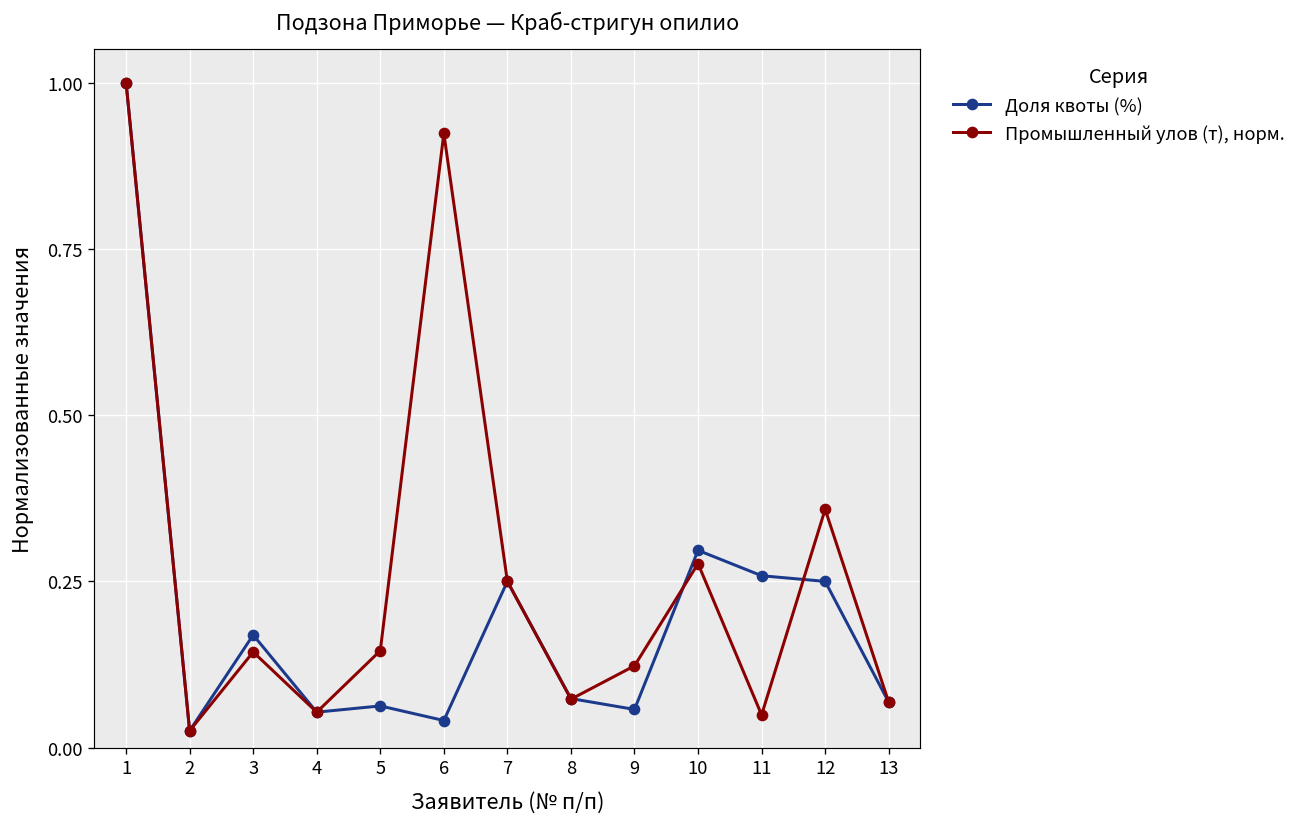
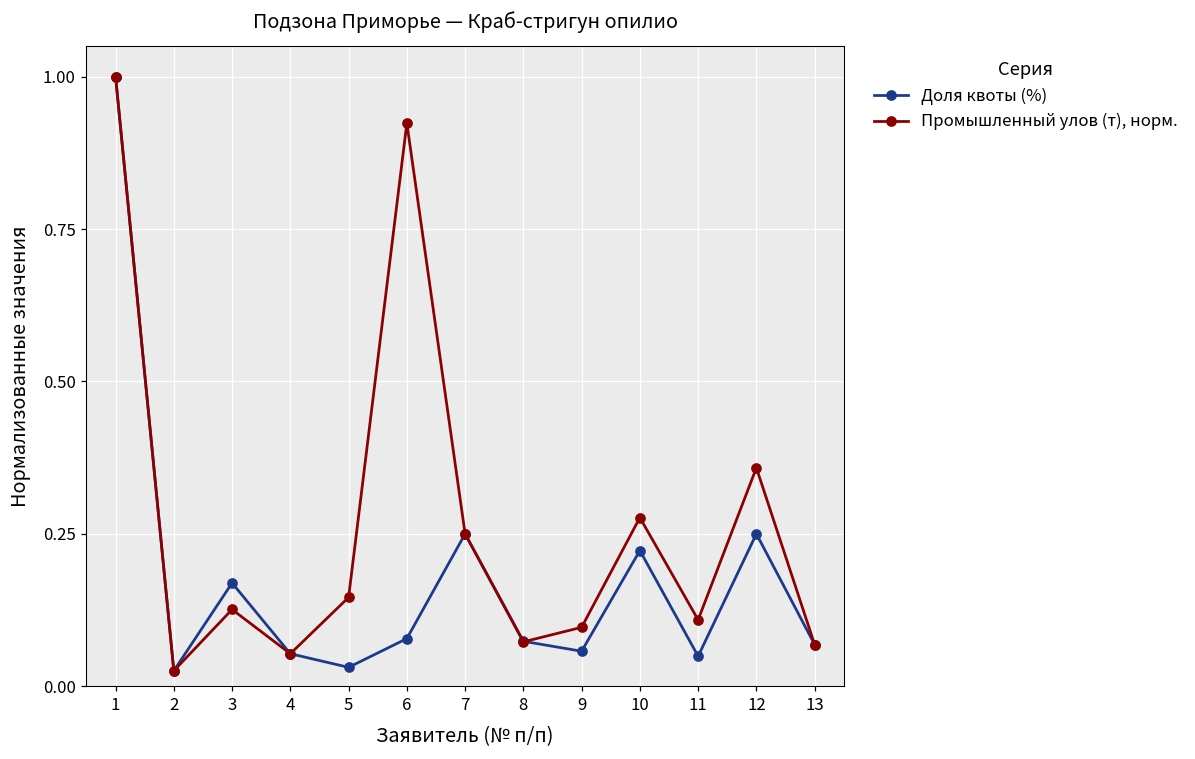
  {
    "Доля квоты (%)": {
      "3": 0.17,
-     "5": 0.06,
-     "6": 0.04,
+     "5": 0.03,
+     "6": 0.08,
      "9": 0.06,
-     "10": 0.30,
-     "11": 0.26,
+     "10": 0.22,
+     "11": 0.05,
      "12": 0.25
    },
    "Промышленный улов (т), норм.": {
-     "3": 0.14,
+     "3": 0.13,
      "5": 0.15,
      "6": 0.92,
-     "9": 0.12,
+     "9": 0.10,
      "10": 0.28,
-     "11": 0.05,
+     "11": 0.11,
      "12": 0.36
    }
  }
